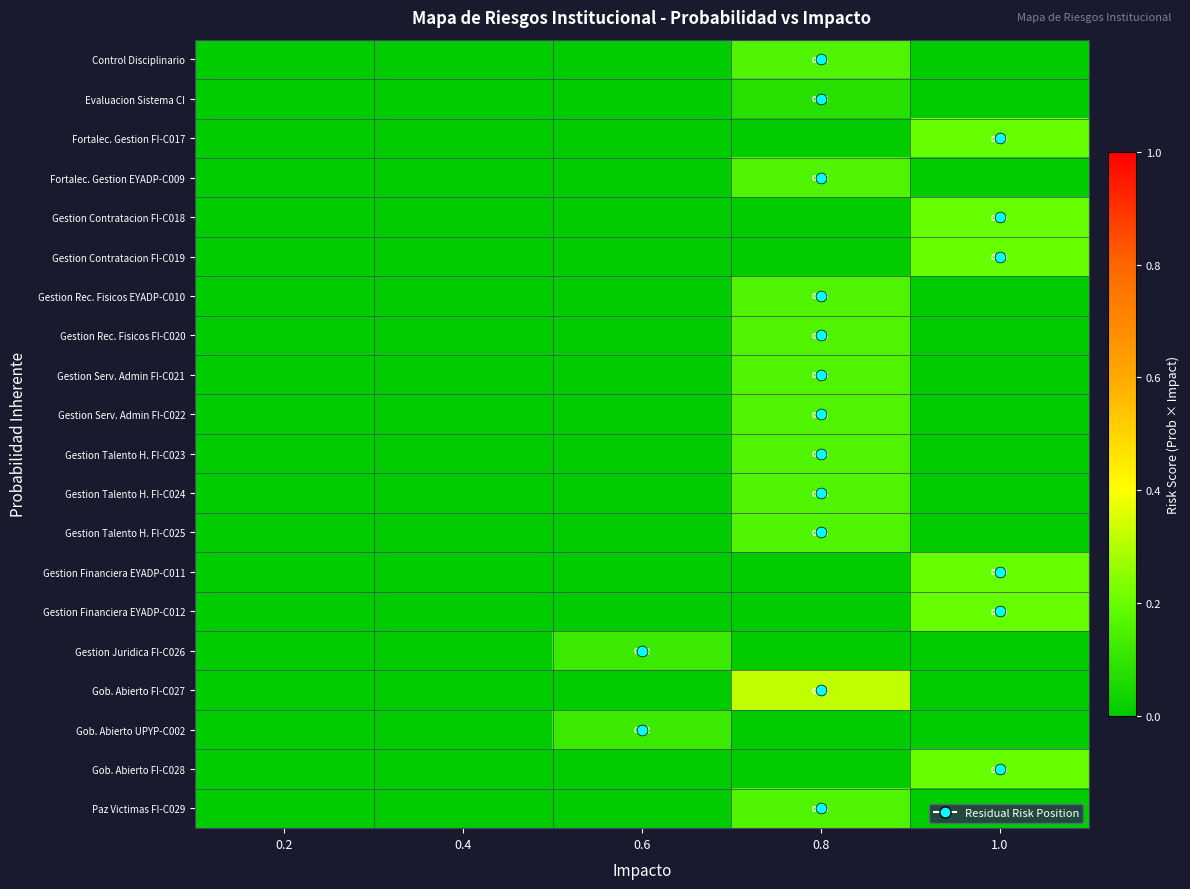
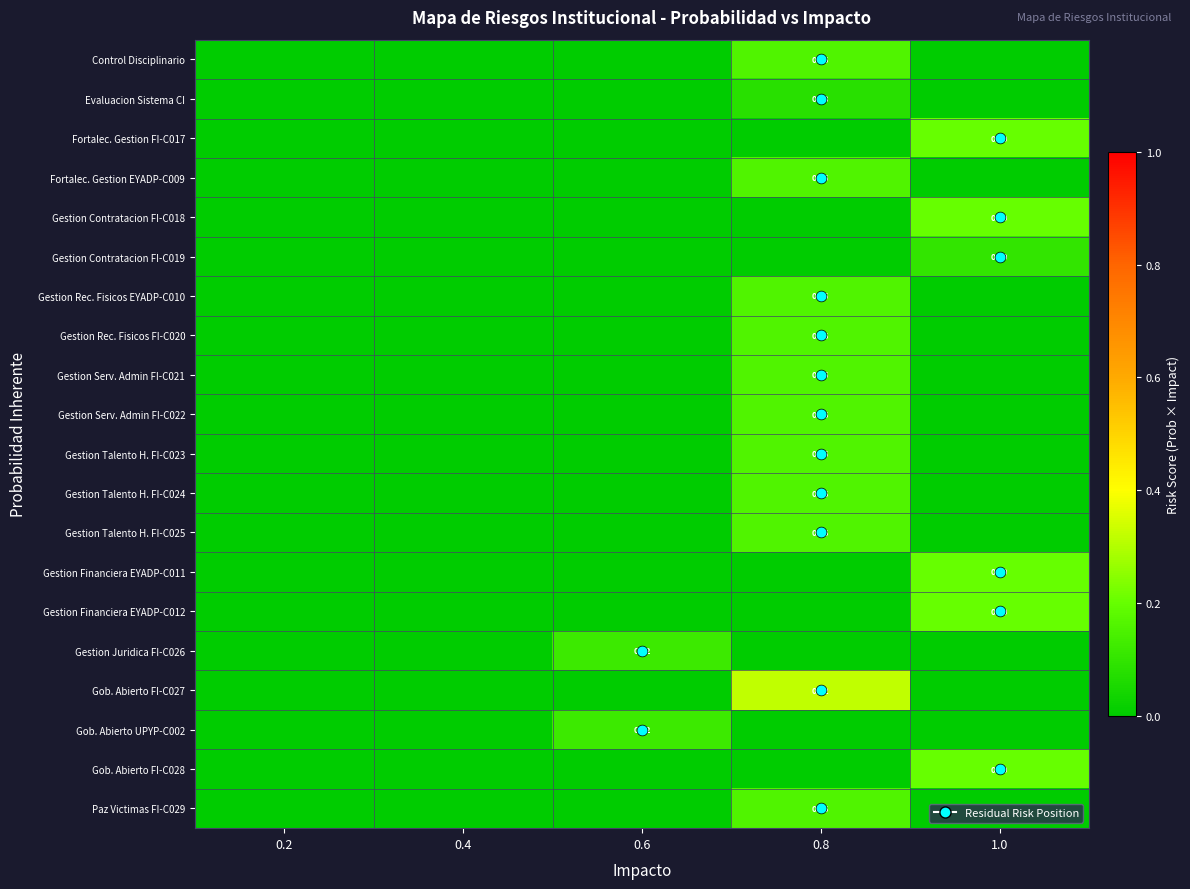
  {
    "Gestion Contratacion FI-C019": {
-     "1.0": 0.20
+     "1.0": 0.10
    }
  }
